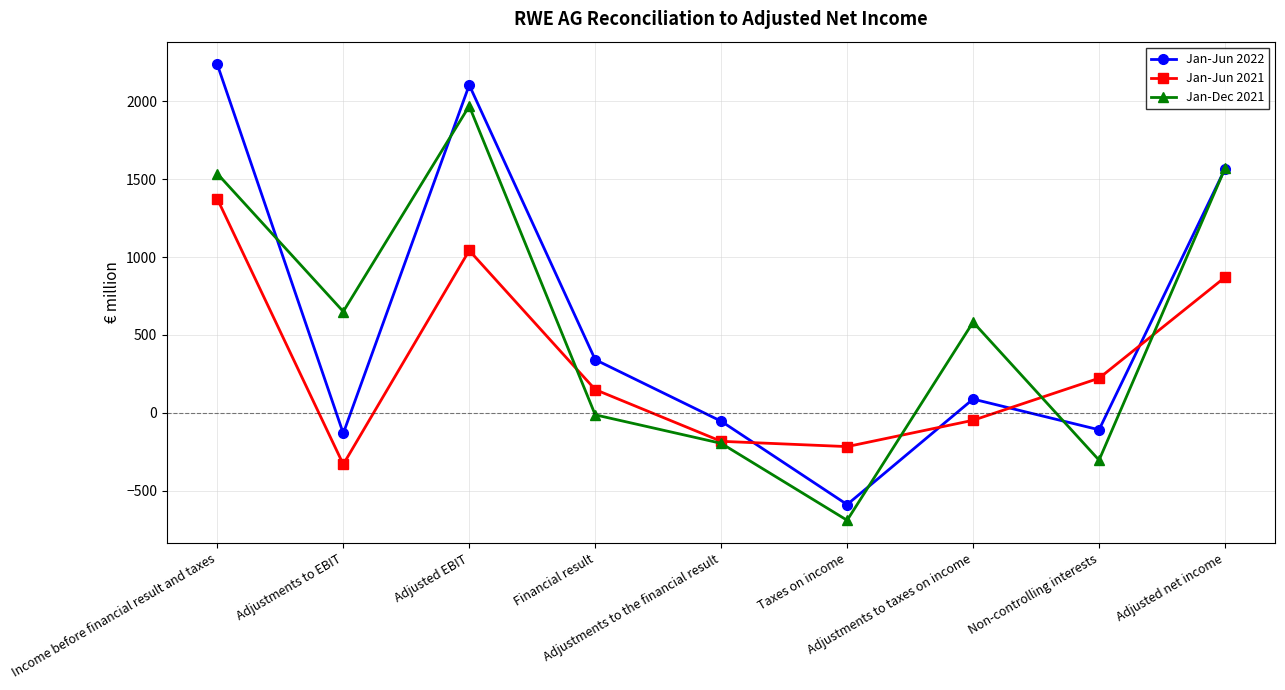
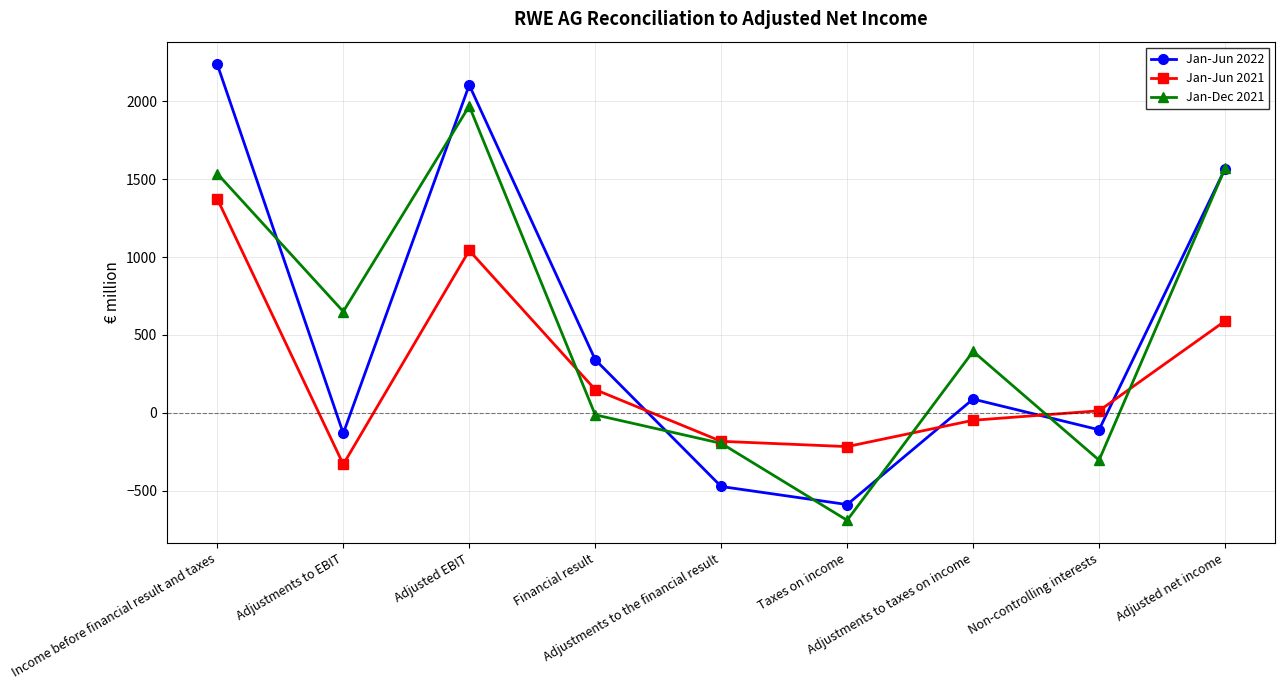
  {
    "Jan-Jun 2022": {
      "Income before financial result and taxes": 2240,
      "Adjustments to EBIT": -130,
      "Adjusted EBIT": 2100,
      "Financial result": 340,
-     "Adjustments to the financial result": -50,
+     "Adjustments to the financial result": -470,
      "Taxes on income": -590,
      "Adjustments to taxes on income": 90,
      "Non-controlling interests": -110
    },
    "Jan-Jun 2021": {
      "Income before financial result and taxes": 1370,
      "Adjustments to EBIT": -330,
      "Adjusted EBIT": 1040,
      "Financial result": 150,
      "Taxes on income": -220,
      "Adjustments to taxes on income": -50,
-     "Non-controlling interests": 220,
-     "Adjusted net income": 870
+     "Non-controlling interests": 10,
+     "Adjusted net income": 590
    },
    "Jan-Dec 2021": {
      "Income before financial result and taxes": 1540,
      "Adjustments to EBIT": 650,
      "Adjusted EBIT": 1970,
      "Financial result": -10,
      "Taxes on income": -690,
-     "Adjustments to taxes on income": 580,
+     "Adjustments to taxes on income": 390,
      "Non-controlling interests": -300
    }
  }
